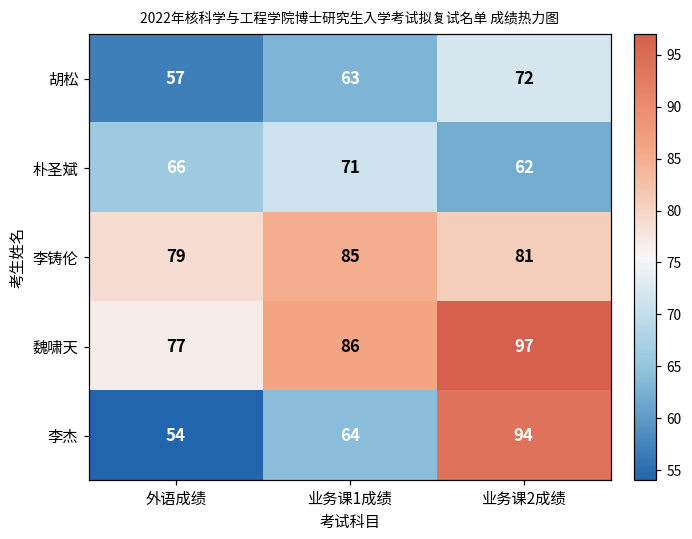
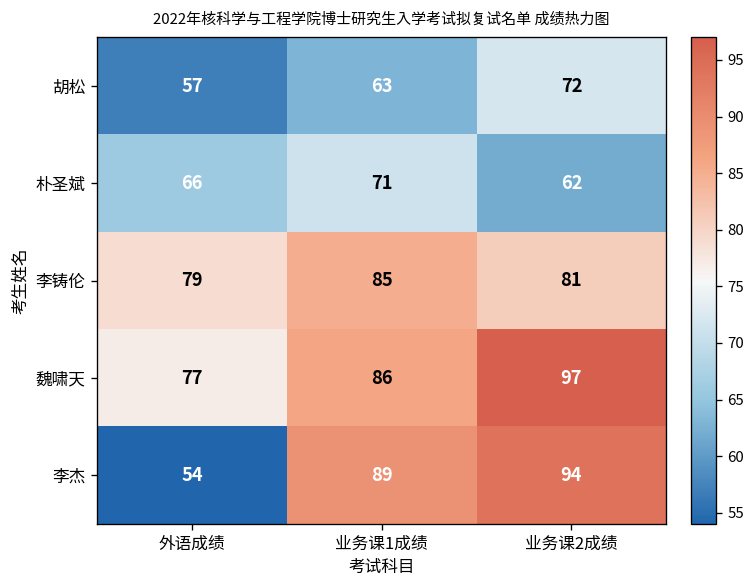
  {
    "胡松": {
      "外语成绩": 57,
      "业务课1成绩": 63,
      "业务课2成绩": 72
    },
    "朴圣斌": {
      "外语成绩": 66,
      "业务课1成绩": 71,
      "业务课2成绩": 62
    },
    "李铸伦": {
      "外语成绩": 79,
      "业务课1成绩": 85,
      "业务课2成绩": 81
    },
    "魏啸天": {
      "外语成绩": 77,
      "业务课1成绩": 86,
      "业务课2成绩": 97
    },
    "李杰": {
      "外语成绩": 54,
-     "业务课1成绩": 64,
+     "业务课1成绩": 89,
      "业务课2成绩": 94
    }
  }
